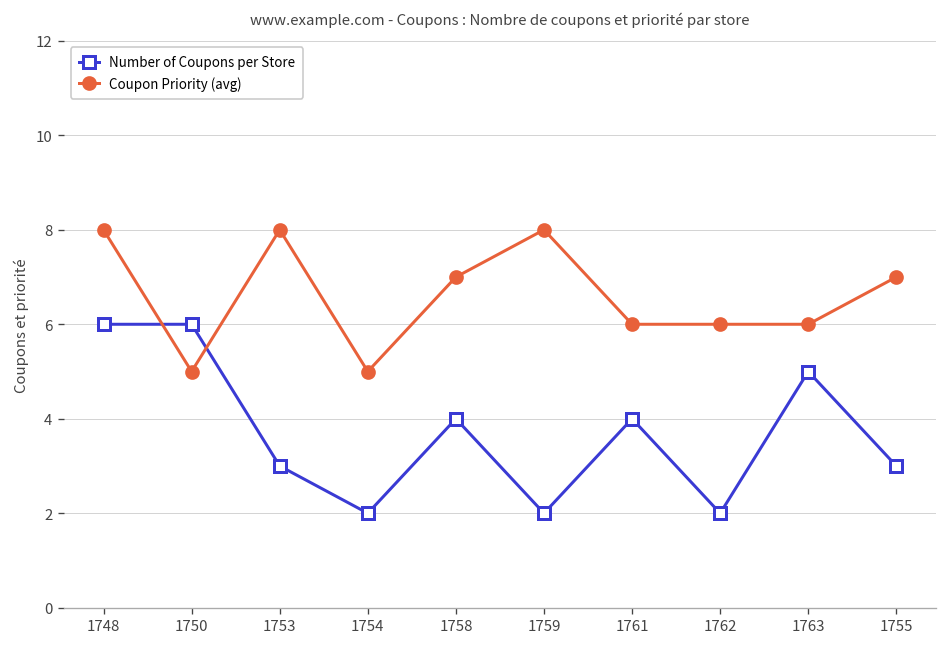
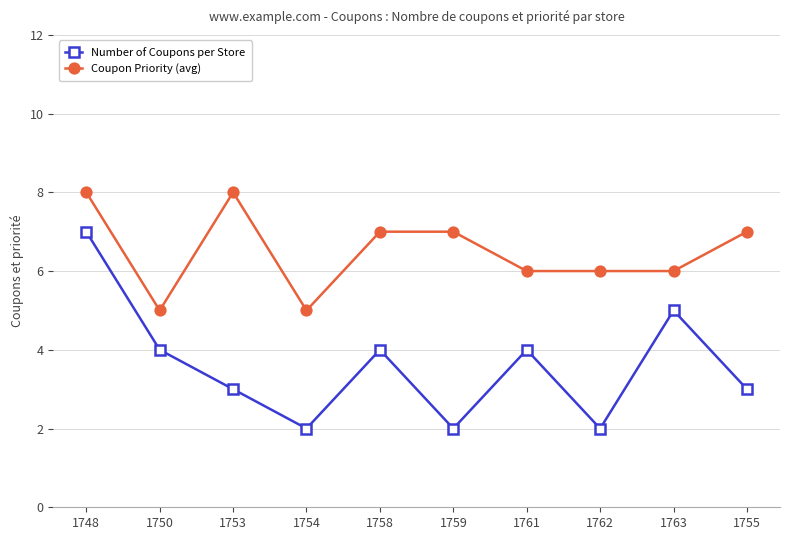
  {
    "Number of Coupons per Store": {
-     "1748": 6,
-     "1750": 6,
+     "1748": 7,
+     "1750": 4,
      "1753": 3,
      "1754": 2,
      "1758": 4,
      "1759": 2,
      "1761": 4,
      "1762": 2,
      "1763": 5,
      "1755": 3
    },
    "Coupon Priority (avg)": {
      "1748": 8,
      "1750": 5,
      "1753": 8,
      "1754": 5,
      "1758": 7,
-     "1759": 8,
+     "1759": 7,
      "1761": 6,
      "1762": 6,
      "1763": 6,
      "1755": 7
    }
  }
